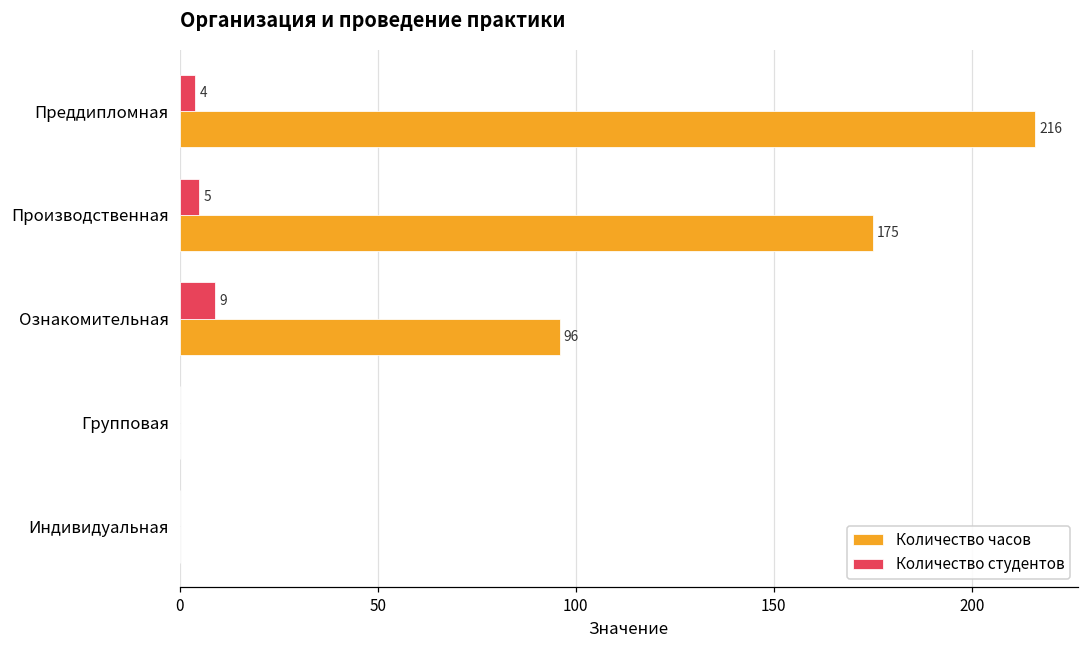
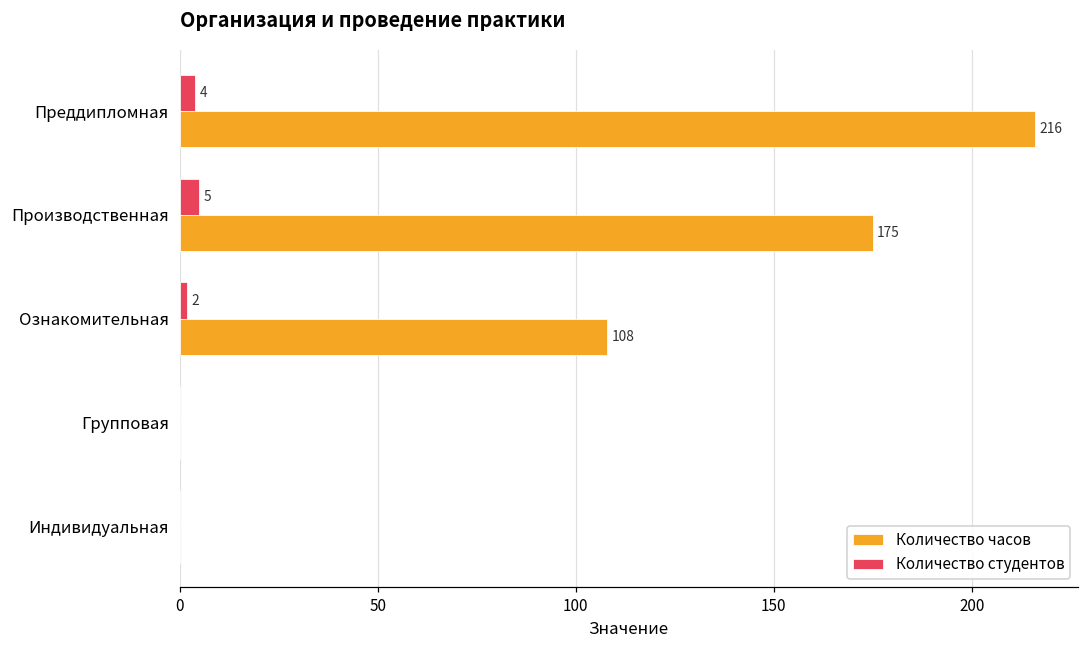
  {
    "Количество часов": {
      "Преддипломная": 216,
      "Производственная": 175,
-     "Ознакомительная": 96
+     "Ознакомительная": 108
    },
    "Количество студентов": {
      "Преддипломная": 4,
      "Производственная": 5,
-     "Ознакомительная": 9
+     "Ознакомительная": 2
    }
  }
